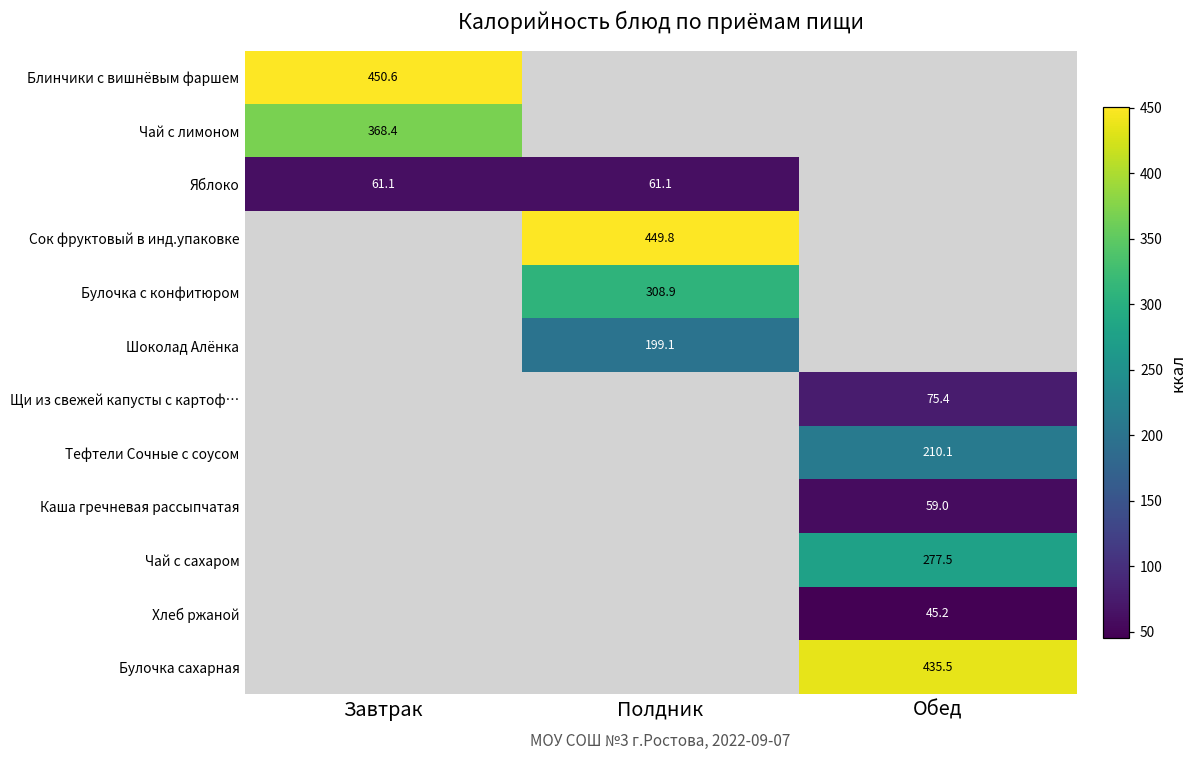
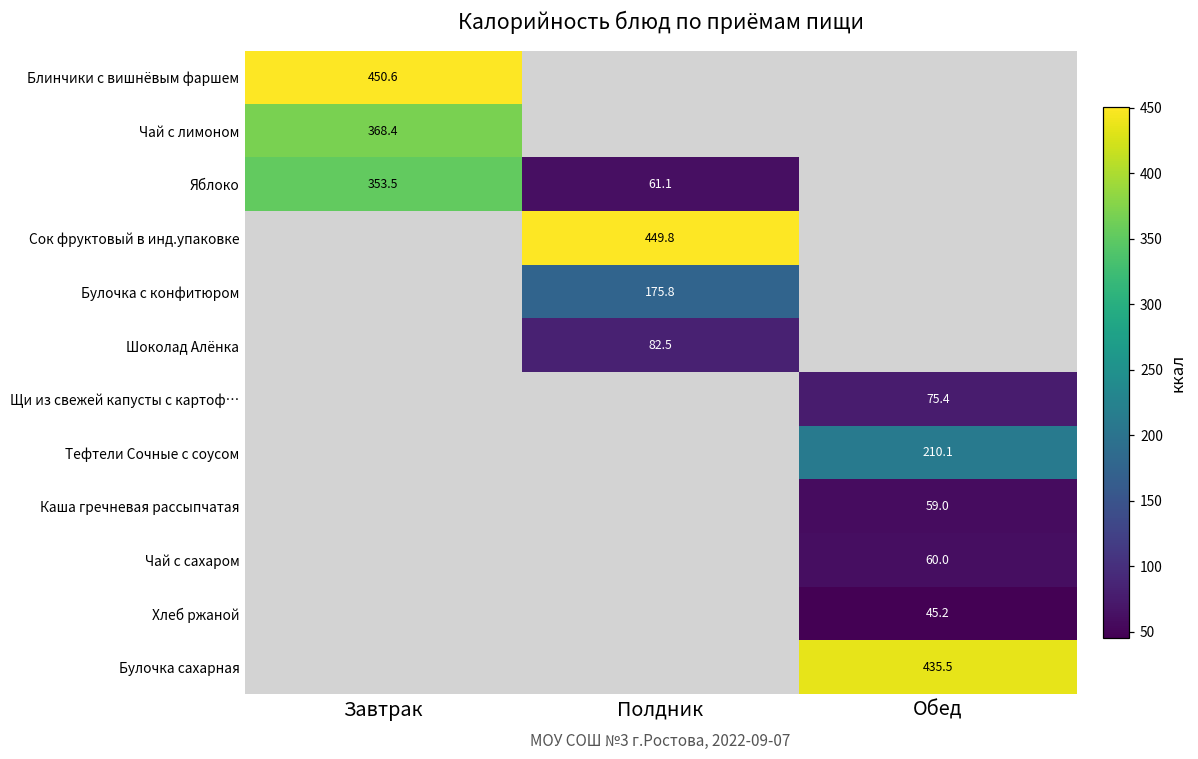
  {
    "Блинчики с вишнёвым фаршем": {
      "Завтрак": 450.6
    },
    "Чай с лимоном": {
      "Завтрак": 368.4
    },
    "Яблоко": {
-     "Завтрак": 61.1,
+     "Завтрак": 353.5,
      "Полдник": 61.1
    },
    "Сок фруктовый в инд.упаковке": {
      "Полдник": 449.8
    },
    "Булочка с конфитюром": {
-     "Полдник": 308.9
+     "Полдник": 175.8
    },
    "Шоколад Алёнка": {
-     "Полдник": 199.1
+     "Полдник": 82.5
    },
    "Щи из свежей капусты с картоф…": {
      "Обед": 75.4
    },
    "Тефтели Сочные с соусом": {
      "Обед": 210.1
    },
    "Каша гречневая рассыпчатая": {
      "Обед": 59.0
    },
    "Чай с сахаром": {
-     "Обед": 277.5
+     "Обед": 60.0
    },
    "Хлеб ржаной": {
      "Обед": 45.2
    },
    "Булочка сахарная": {
      "Обед": 435.5
    }
  }
